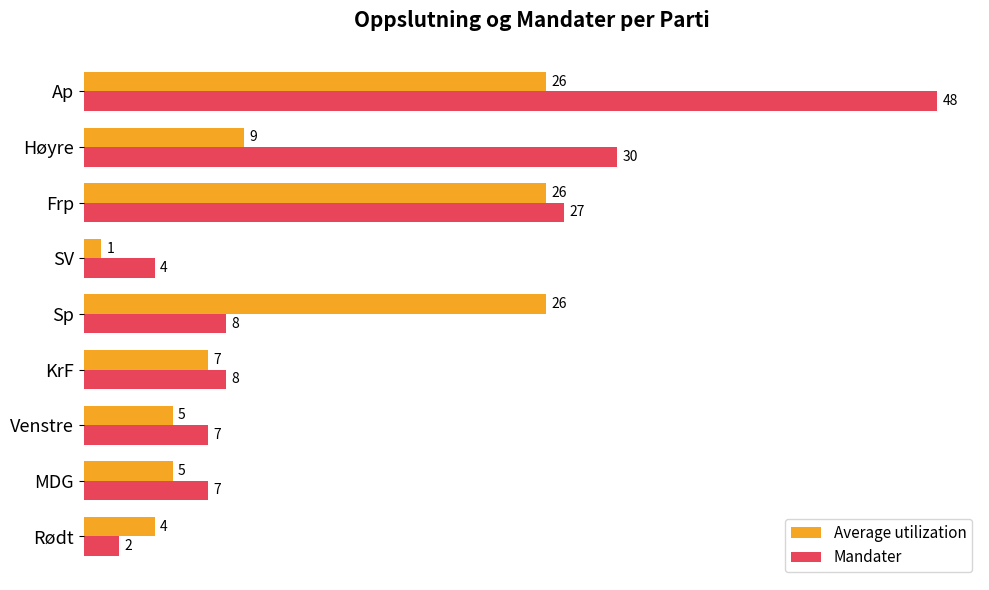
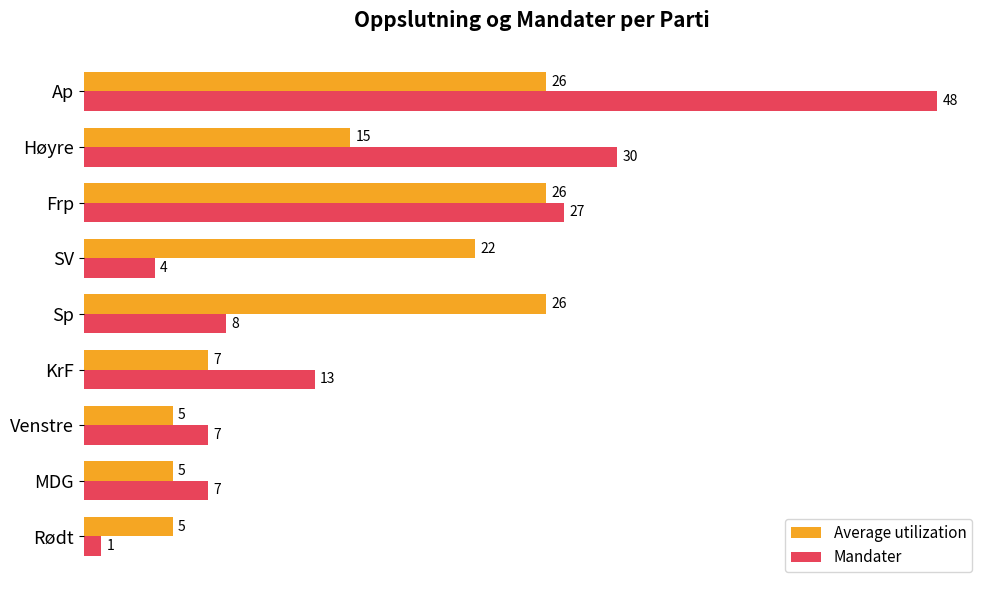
  {
    "Average utilization": {
      "Ap": 26,
-     "Høyre": 9,
+     "Høyre": 15,
      "Frp": 26,
-     "SV": 1,
+     "SV": 22,
      "Sp": 26,
      "KrF": 7,
      "Venstre": 5,
      "MDG": 5,
-     "Rødt": 4
+     "Rødt": 5
    },
    "Mandater": {
      "Ap": 48,
      "Høyre": 30,
      "Frp": 27,
      "SV": 4,
      "Sp": 8,
-     "KrF": 8,
+     "KrF": 13,
      "Venstre": 7,
      "MDG": 7,
-     "Rødt": 2
+     "Rødt": 1
    }
  }
